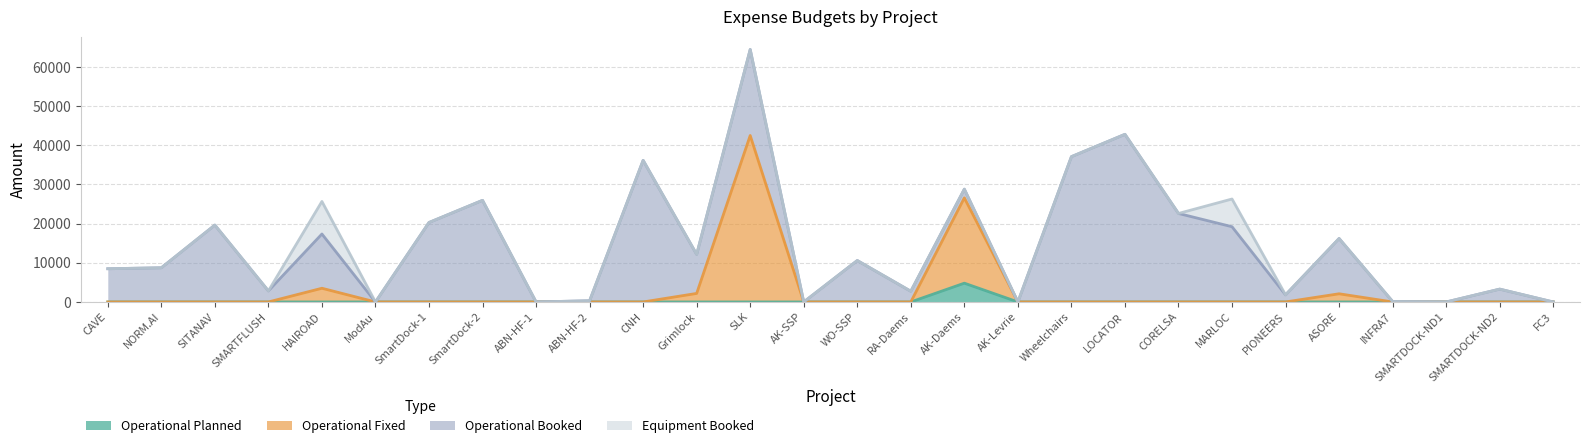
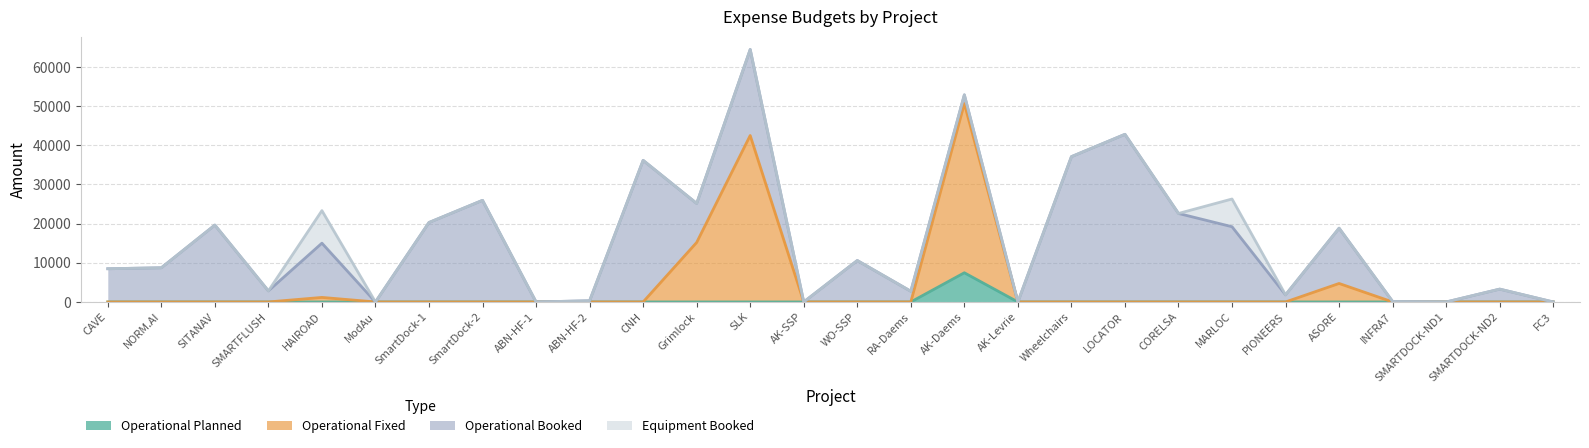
  {
    "Operational Planned": {
      "HAIROAD": 0,
      "Grimlock": 0,
      "SLK": 0,
-     "AK-Daems": 5000,
+     "AK-Daems": 7000,
      "ASORE": 0
    },
    "Operational Fixed": {
-     "HAIROAD": 4000,
-     "Grimlock": 2000,
+     "HAIROAD": 1000,
+     "Grimlock": 15000,
      "SLK": 43000,
-     "AK-Daems": 22000,
-     "ASORE": 2000
+     "AK-Daems": 43000,
+     "ASORE": 5000
    }
  }
